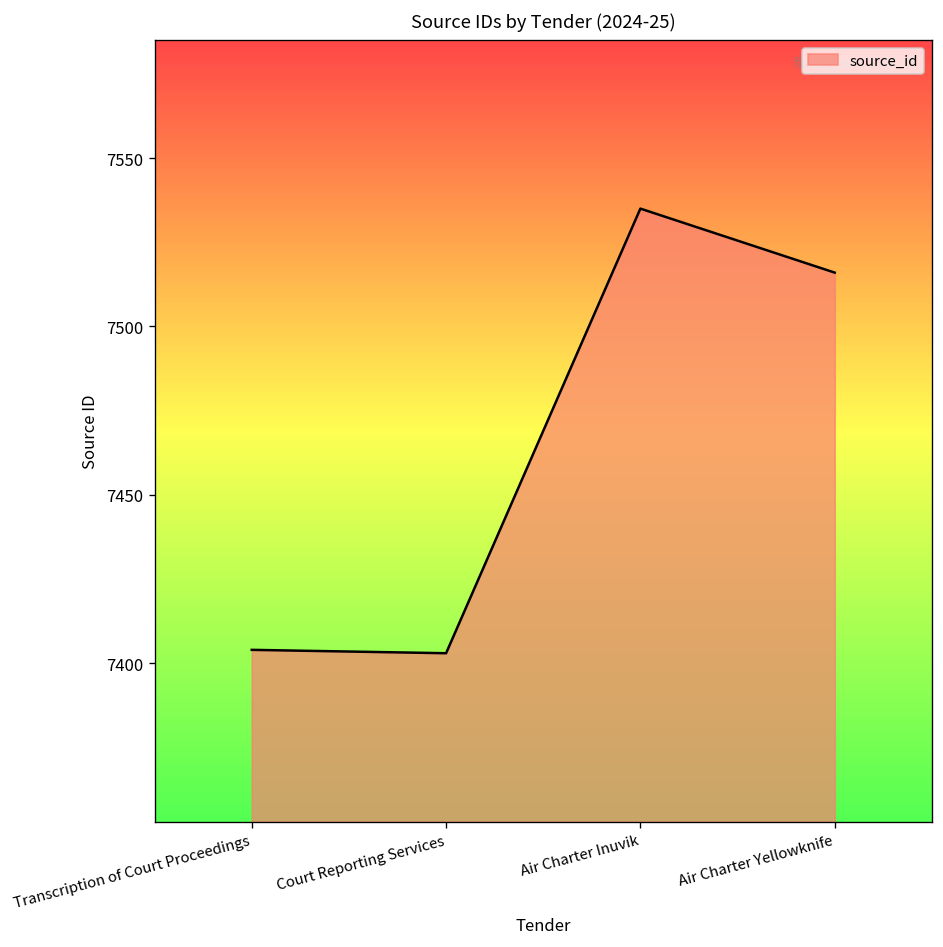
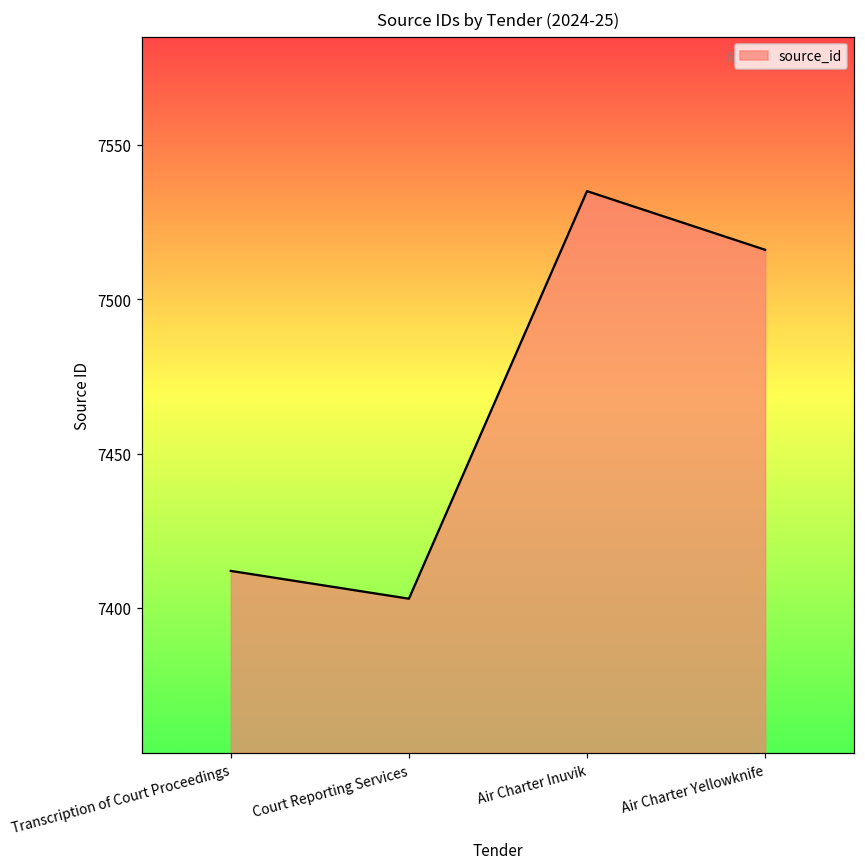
  {
-   "Transcription of Court Proceedings": 7404,
+   "Transcription of Court Proceedings": 7412,
    "Court Reporting Services": 7403,
    "Air Charter Inuvik": 7535,
    "Air Charter Yellowknife": 7516
  }
